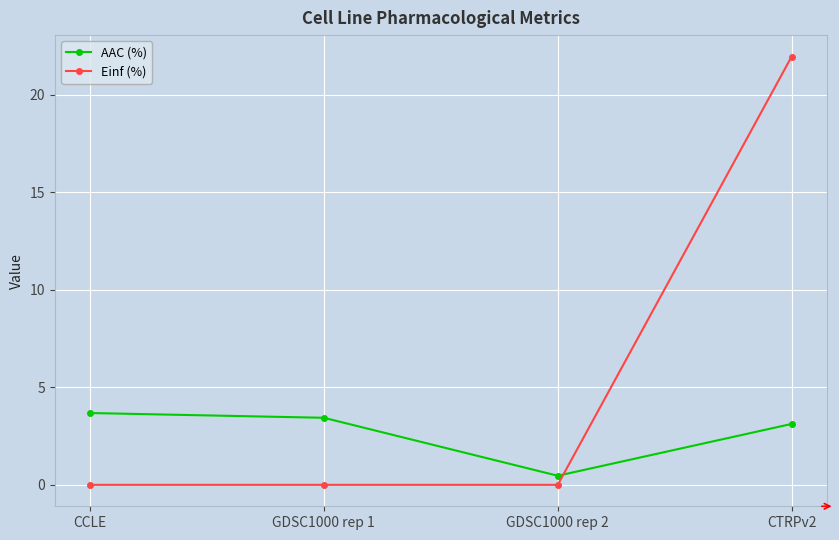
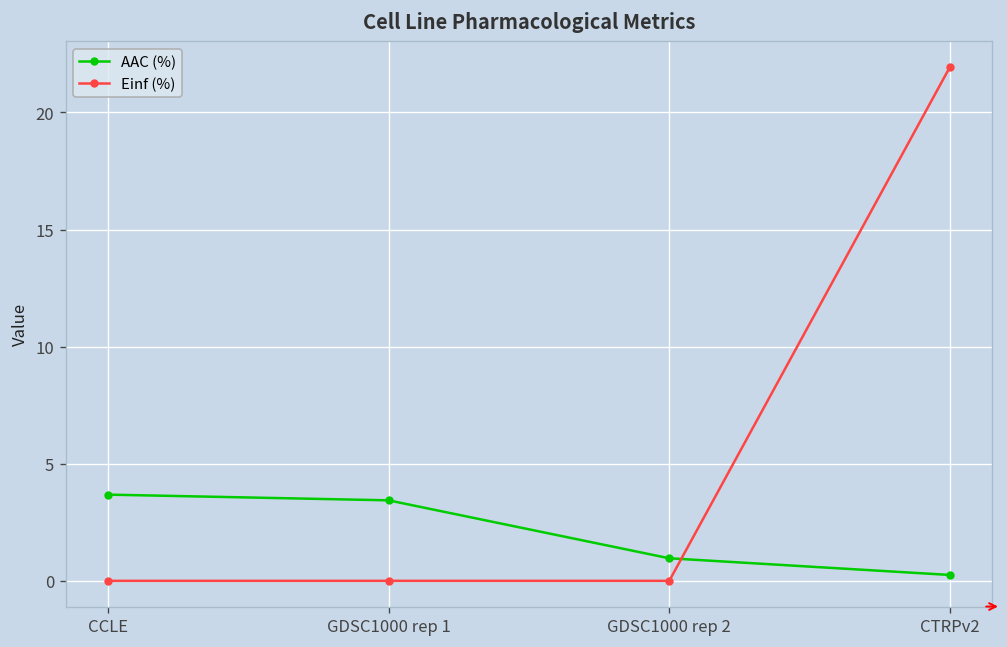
  {
    "AAC (%)": {
      "CCLE": 3.7,
      "GDSC1000 rep 1": 3.4,
-     "GDSC1000 rep 2": 0.5,
-     "CTRPv2": 3.1
+     "GDSC1000 rep 2": 1.0,
+     "CTRPv2": 0.3
    },
    "Einf (%)": {
      "CCLE": 0.0,
      "GDSC1000 rep 1": 0.0,
      "GDSC1000 rep 2": 0.0,
      "CTRPv2": 21.9
    }
  }
